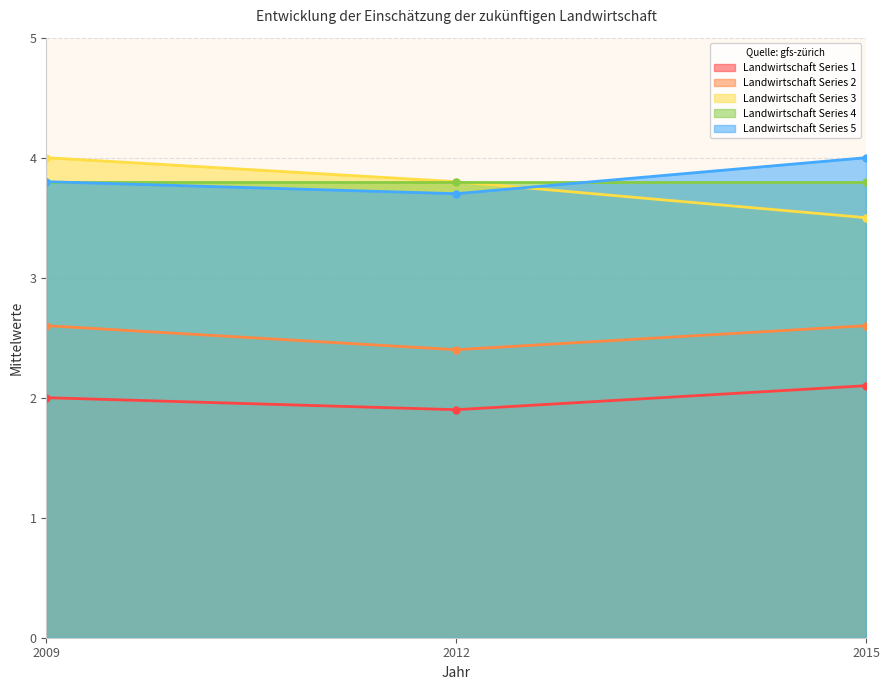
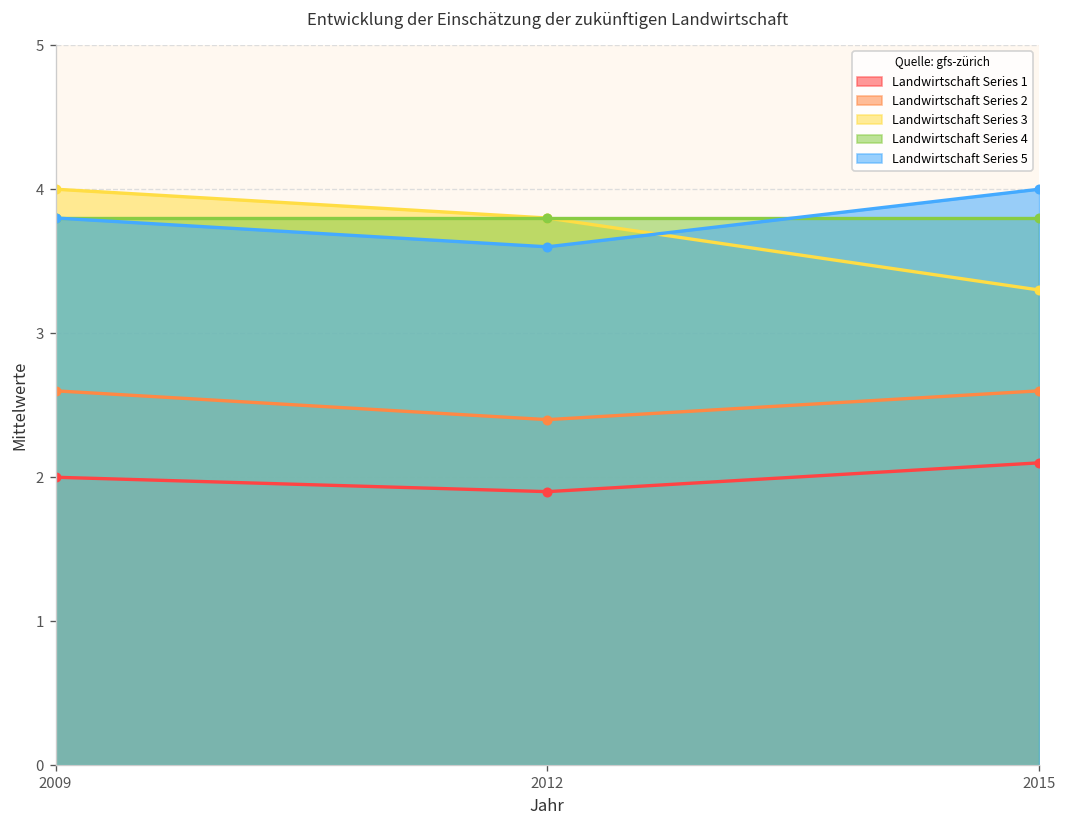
  {
    "Landwirtschaft Series 3": {
      "2009": 4.0,
-     "2015": 3.5
+     "2015": 3.3
    },
    "Landwirtschaft Series 4": {
      "2015": 3.8
    },
    "Landwirtschaft Series 5": {
-     "2012": 3.7,
+     "2012": 3.6,
      "2015": 4.0
    }
  }
